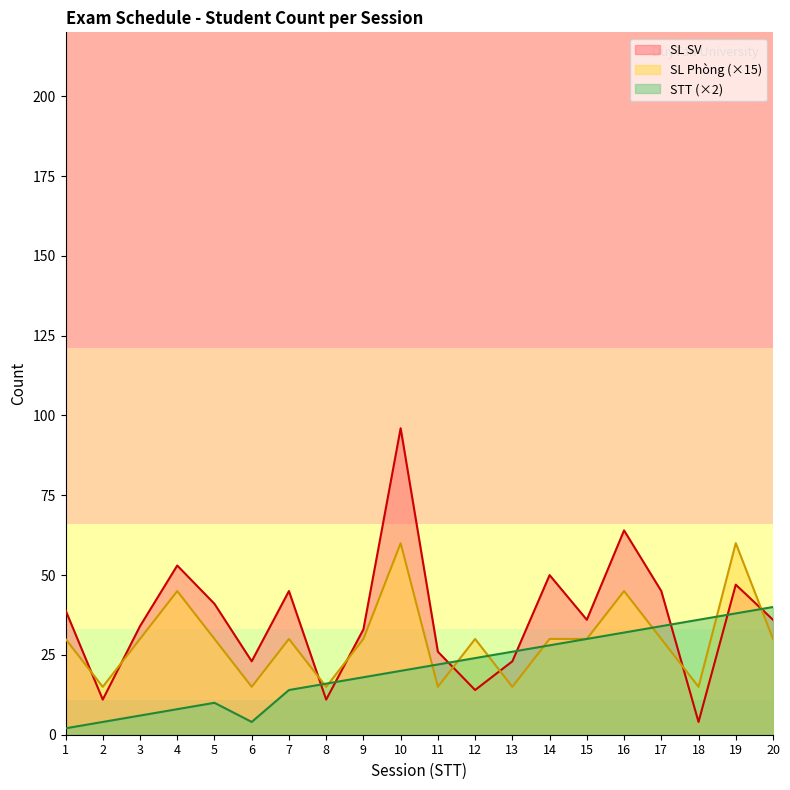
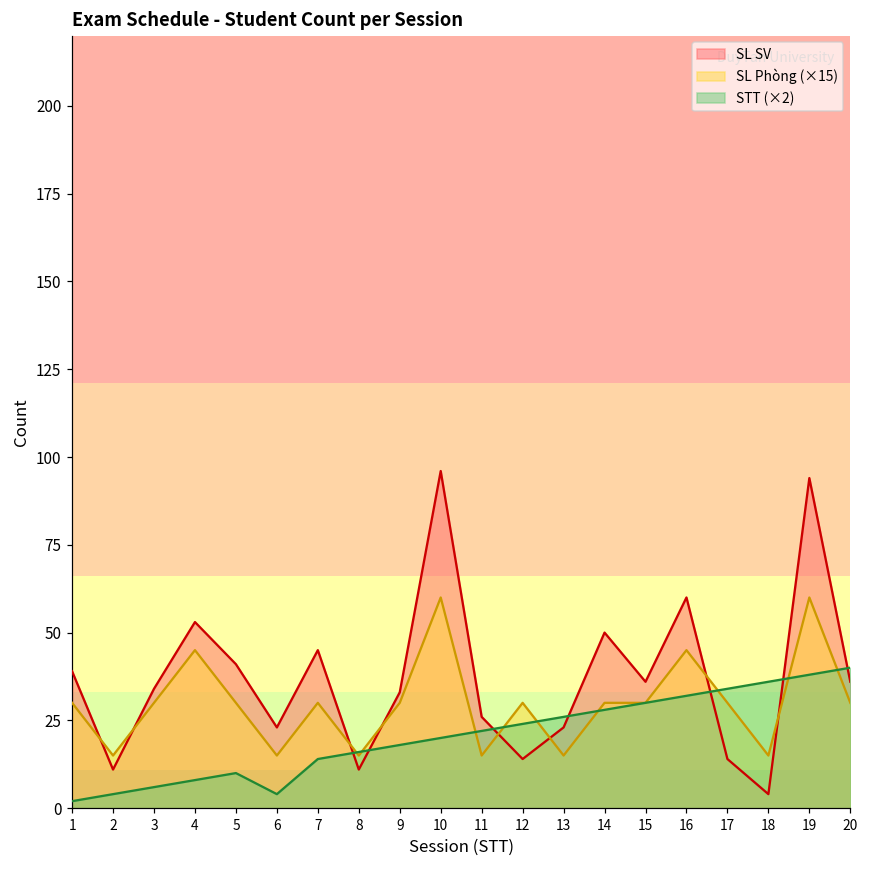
  {
    "SL SV": {
      "1": 39,
      "2": 11,
      "3": 34,
      "4": 53,
      "5": 41,
      "6": 23,
      "7": 45,
      "8": 11,
      "9": 33,
      "10": 96,
      "11": 26,
      "12": 14,
      "13": 23,
      "14": 50,
      "15": 36,
-     "16": 64,
-     "17": 45,
+     "16": 60,
+     "17": 14,
      "18": 4,
-     "19": 47,
+     "19": 94,
      "20": 36
    },
    "SL Phòng (×15)": {
      "1": 30,
      "2": 15,
      "3": 30,
      "4": 45,
      "5": 30,
      "6": 15,
      "7": 30,
      "8": 15,
      "9": 30,
      "10": 60,
      "11": 15,
      "12": 30,
      "13": 15,
      "14": 30,
      "16": 45,
      "17": 30,
      "18": 15,
      "19": 60,
      "20": 30
    },
    "STT (×2)": {
      "1": 2,
      "2": 4,
      "3": 6,
      "4": 8,
      "5": 10,
      "6": 4,
      "7": 14,
      "8": 16,
      "9": 18,
      "10": 20,
      "11": 22,
      "12": 24,
      "13": 26,
      "14": 28,
      "16": 32,
      "17": 34,
      "18": 36,
      "19": 38,
      "20": 40
    }
  }
